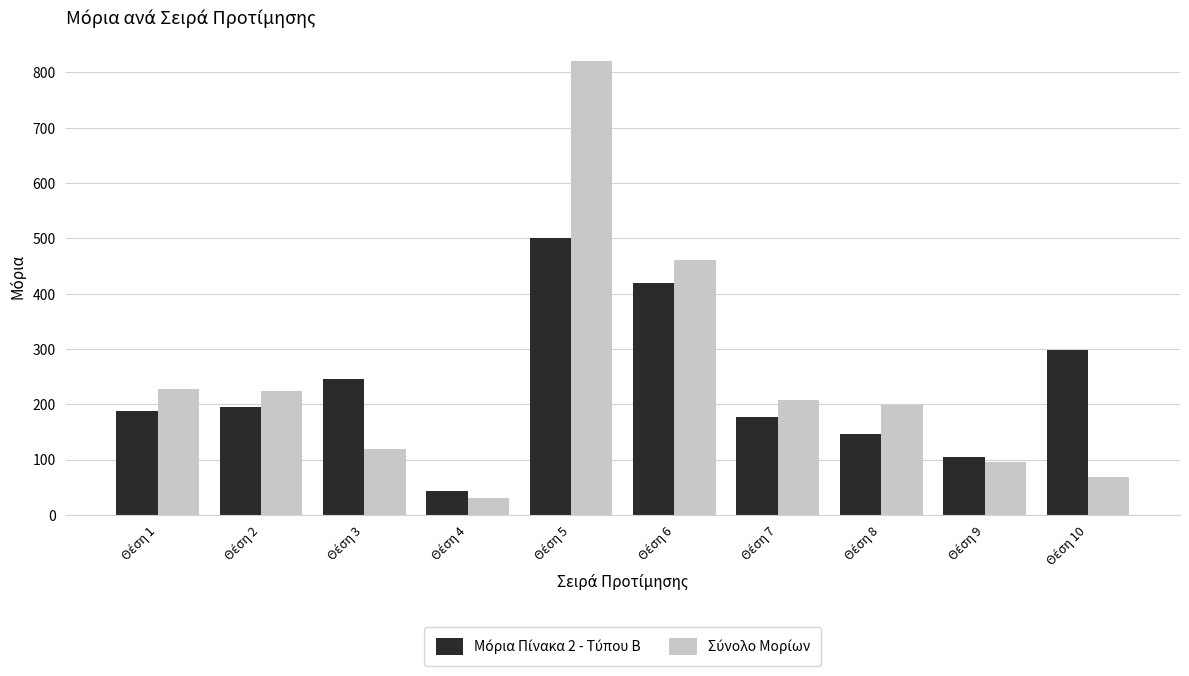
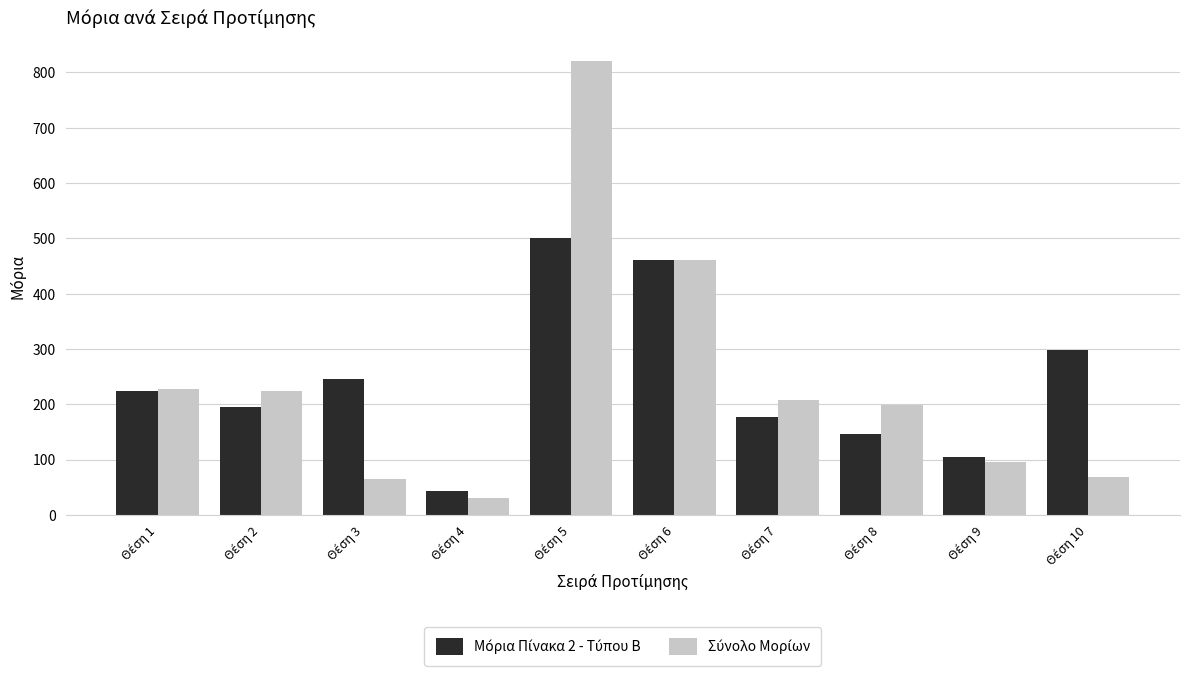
  {
    "Μόρια Πίνακα 2 - Τύπου Β": {
-     "Θέση 1": 190,
+     "Θέση 1": 220,
      "Θέση 2": 200,
      "Θέση 3": 250,
      "Θέση 4": 40,
      "Θέση 5": 500,
-     "Θέση 6": 420,
+     "Θέση 6": 460,
      "Θέση 7": 180,
      "Θέση 8": 150,
      "Θέση 9": 100,
      "Θέση 10": 300
    },
    "Σύνολο Μορίων": {
      "Θέση 1": 230,
      "Θέση 2": 220,
-     "Θέση 3": 120,
+     "Θέση 3": 70,
      "Θέση 4": 30,
      "Θέση 5": 820,
      "Θέση 6": 460,
      "Θέση 7": 210,
      "Θέση 8": 200,
      "Θέση 9": 100,
      "Θέση 10": 70
    }
  }
